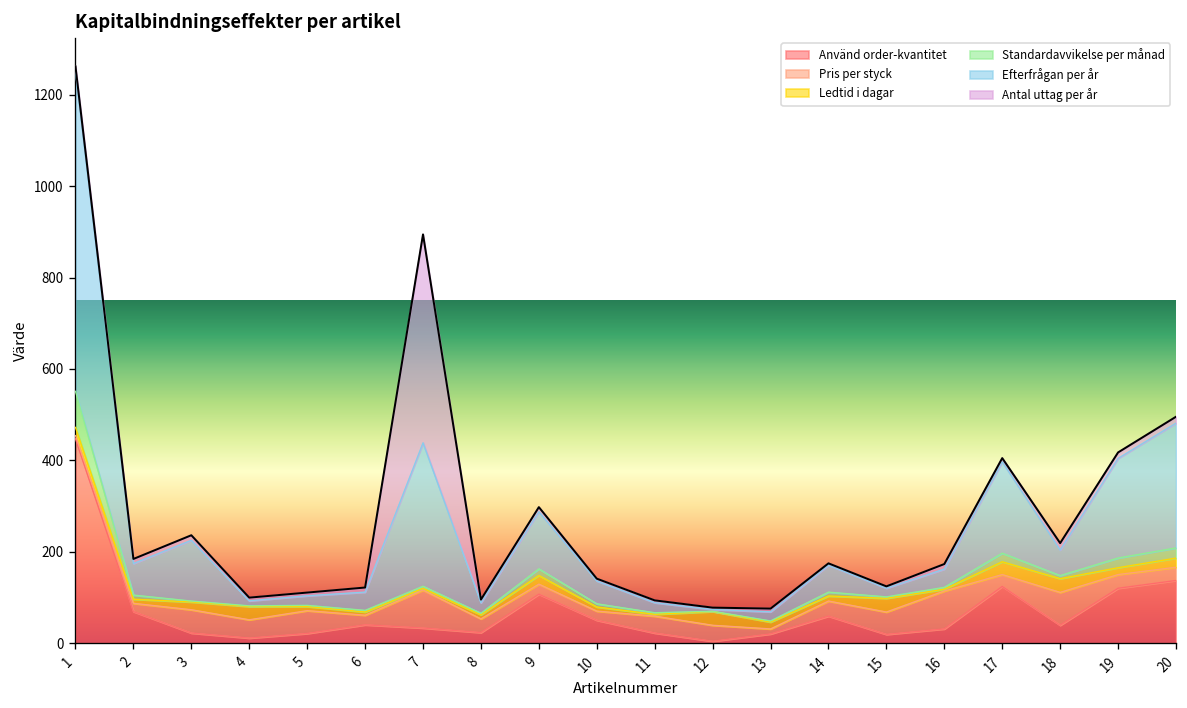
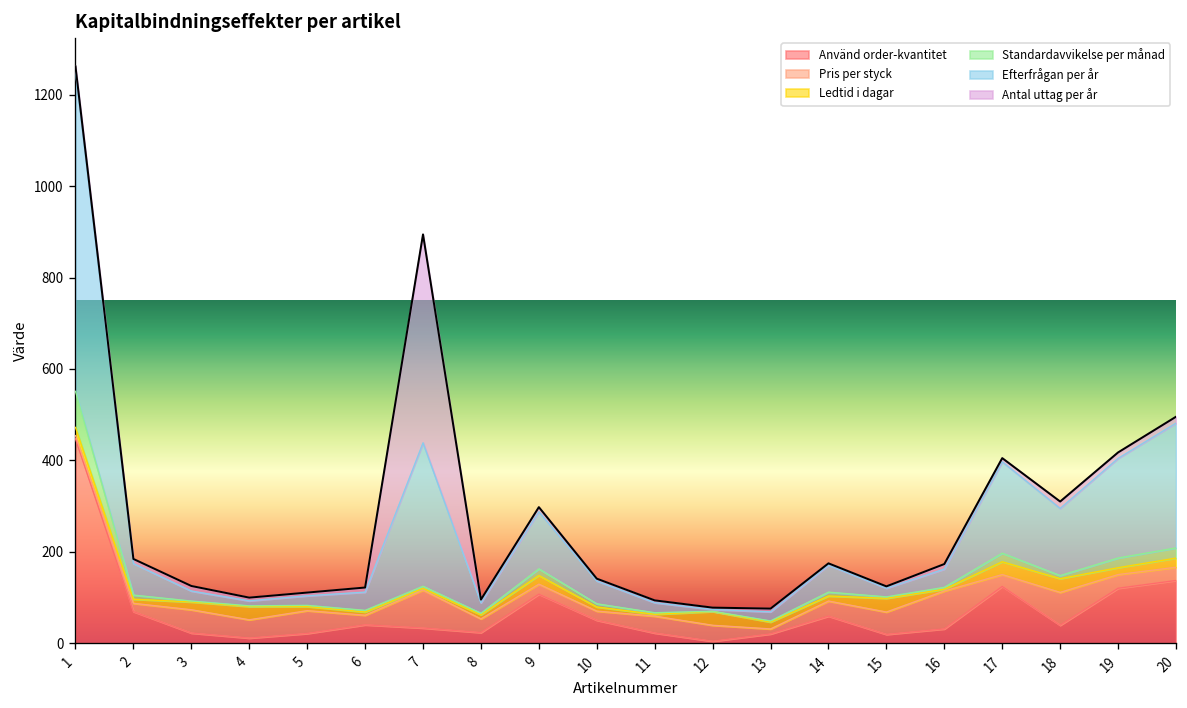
  {
    "Ledtid i dagar": {
      "1": 20,
      "2": 10,
      "9": 20,
      "10": 10,
      "14": 10,
      "17": 30,
      "18": 30,
      "19": 20,
      "20": 20
    },
    "Standardavvikelse per månad": {
      "1": 80,
      "2": 10,
      "9": 10,
      "10": 10,
      "14": 10,
      "17": 20,
      "18": 10,
      "19": 20,
      "20": 20
    },
    "Efterfrågan per år": {
      "1": 700,
      "2": 70,
-     "3": 130,
+     "3": 20,
      "4": 10,
      "5": 20,
      "6": 40,
      "7": 310,
      "8": 20,
      "9": 130,
      "13": 20,
      "16": 40,
      "17": 200,
-     "18": 60,
+     "18": 150,
      "19": 220,
      "20": 270
    },
    "Antal uttag per år": {
      "1": 10,
      "2": 10,
      "3": 10,
      "4": 10,
      "5": 10,
      "6": 10,
      "7": 460,
      "8": 10,
      "9": 10,
      "13": 10,
      "16": 10,
      "17": 10,
      "18": 20,
      "19": 10,
      "20": 10
    }
  }
